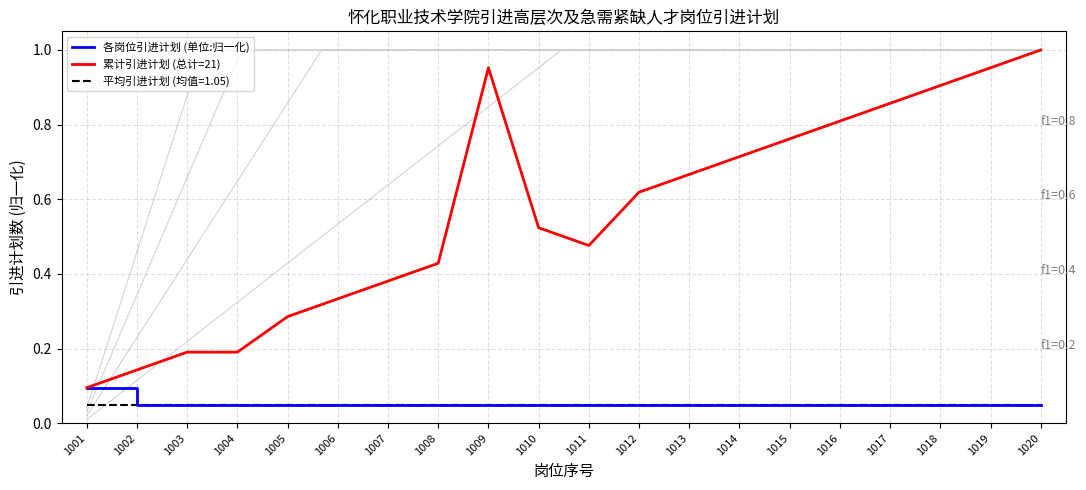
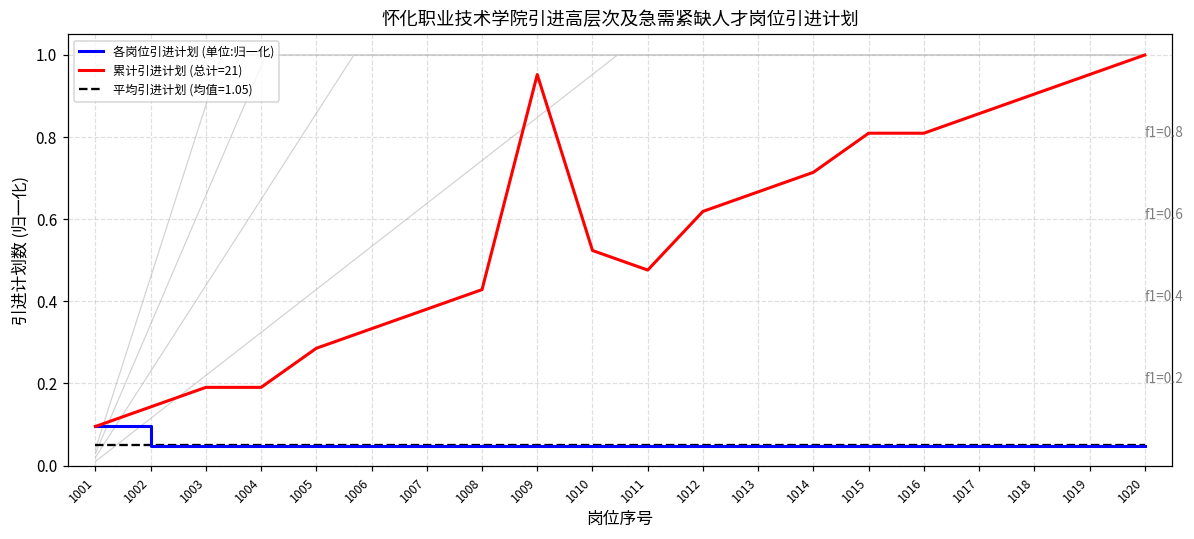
  {
    "累计引进计划 (总计=21)": {
      "1002": 0.14,
      "1003": 0.19,
      "1004": 0.19,
      "1005": 0.29,
      "1006": 0.33,
      "1007": 0.38,
      "1008": 0.43,
      "1009": 0.95,
      "1010": 0.52,
      "1011": 0.48,
      "1012": 0.62,
      "1013": 0.67,
      "1014": 0.71,
-     "1015": 0.76,
+     "1015": 0.81,
      "1016": 0.81,
      "1017": 0.86,
      "1018": 0.90,
      "1019": 0.95
    },
    "平均引进计划 (均值=1.05)": {
      "1001": 0.05
    }
  }
